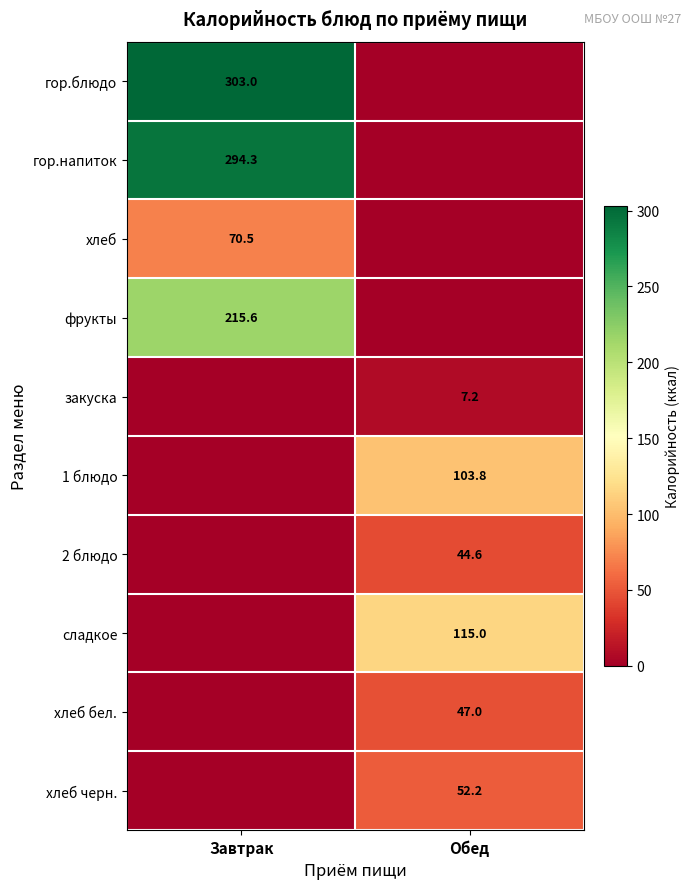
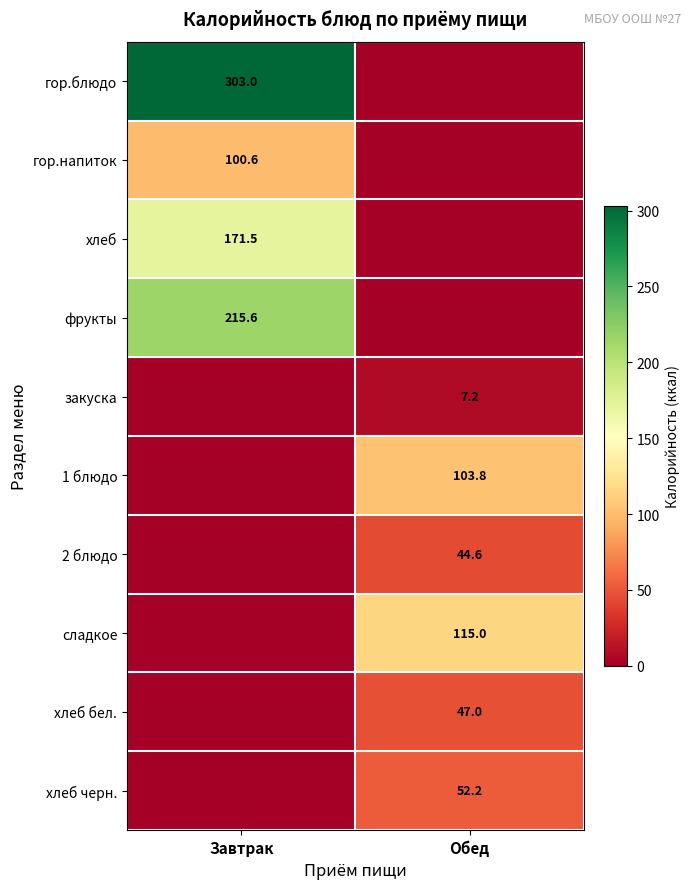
  {
    "гор.блюдо": {
      "Завтрак": 303.0
    },
    "гор.напиток": {
-     "Завтрак": 294.3
+     "Завтрак": 100.6
    },
    "хлеб": {
-     "Завтрак": 70.5
+     "Завтрак": 171.5
    },
    "фрукты": {
      "Завтрак": 215.6
    },
    "закуска": {
      "Обед": 7.2
    },
    "1 блюдо": {
      "Обед": 103.8
    },
    "2 блюдо": {
      "Обед": 44.6
    },
    "сладкое": {
      "Обед": 115.0
    },
    "хлеб бел.": {
      "Обед": 47.0
    },
    "хлеб черн.": {
      "Обед": 52.2
    }
  }
